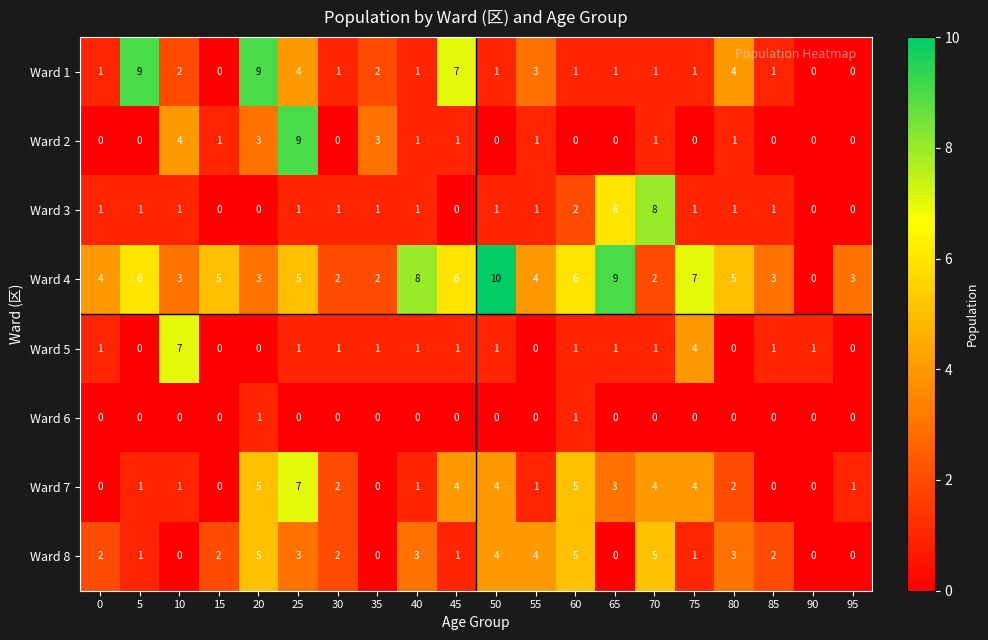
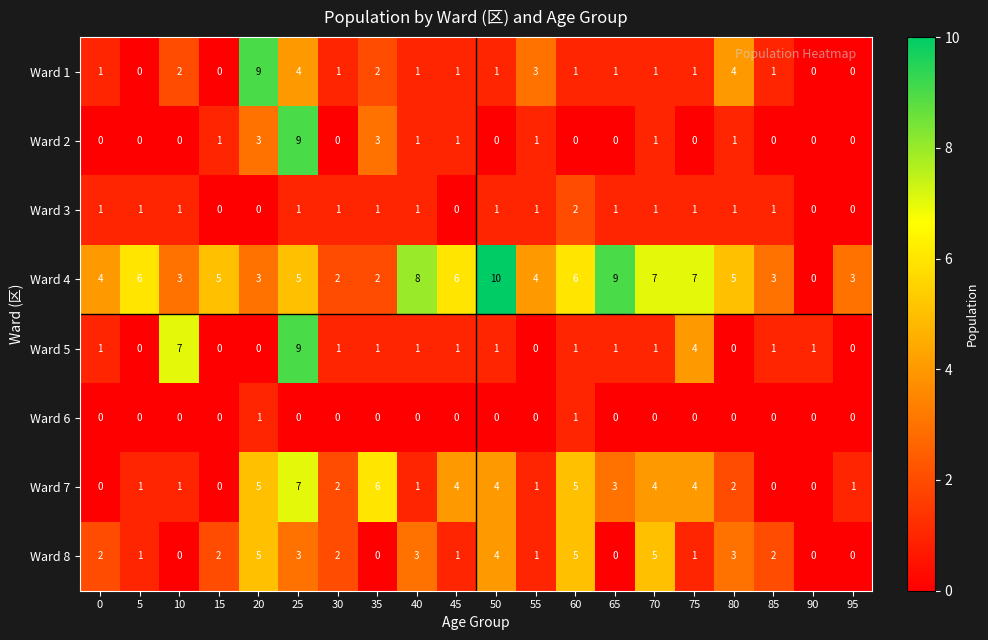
  {
    "Ward 1": {
      "0": 1,
-     "5": 9,
+     "5": 0,
      "10": 2,
      "15": 0,
      "20": 9,
      "25": 4,
      "30": 1,
      "35": 2,
      "40": 1,
-     "45": 7,
+     "45": 1,
      "50": 1,
      "55": 3,
      "60": 1,
      "65": 1,
      "70": 1,
      "75": 1,
      "80": 4,
      "85": 1,
      "95": 0
    },
    "Ward 2": {
      "0": 0,
      "5": 0,
-     "10": 4,
+     "10": 0,
      "15": 1,
      "20": 3,
      "25": 9,
      "30": 0,
      "35": 3,
      "40": 1,
      "45": 1,
      "50": 0,
      "55": 1,
      "60": 0,
      "65": 0,
      "70": 1,
      "75": 0,
      "80": 1,
      "85": 0,
      "90": 0,
      "95": 0
    },
    "Ward 3": {
      "0": 1,
      "5": 1,
      "10": 1,
      "15": 0,
      "20": 0,
      "25": 1,
      "30": 1,
      "35": 1,
      "40": 1,
      "45": 0,
      "50": 1,
      "55": 1,
      "60": 2,
-     "65": 6,
-     "70": 8,
+     "65": 1,
+     "70": 1,
      "75": 1,
      "80": 1,
      "85": 1,
      "90": 0,
      "95": 0
    },
    "Ward 4": {
      "0": 4,
      "5": 6,
      "10": 3,
      "15": 5,
      "20": 3,
      "25": 5,
      "30": 2,
      "35": 2,
      "40": 8,
      "45": 6,
      "50": 10,
      "55": 4,
      "60": 6,
      "65": 9,
-     "70": 2,
+     "70": 7,
      "75": 7,
      "80": 5,
      "85": 3,
      "90": 0,
      "95": 3
    },
    "Ward 5": {
      "0": 1,
      "5": 0,
      "10": 7,
      "15": 0,
      "20": 0,
-     "25": 1,
+     "25": 9,
      "30": 1,
      "35": 1,
      "40": 1,
      "45": 1,
      "50": 1,
      "55": 0,
      "60": 1,
      "65": 1,
      "70": 1,
      "75": 4,
      "80": 0,
      "85": 1,
      "90": 1,
      "95": 0
    },
    "Ward 6": {
      "0": 0,
      "5": 0,
      "10": 0,
      "15": 0,
      "20": 1,
      "25": 0,
      "30": 0,
      "35": 0,
      "40": 0,
      "45": 0,
      "50": 0,
      "55": 0,
      "60": 1,
      "65": 0,
      "70": 0,
      "75": 0,
      "80": 0,
      "85": 0,
      "90": 0,
      "95": 0
    },
    "Ward 7": {
      "0": 0,
      "5": 1,
      "10": 1,
      "15": 0,
      "20": 5,
      "25": 7,
      "30": 2,
-     "35": 0,
+     "35": 6,
      "40": 1,
      "45": 4,
      "50": 4,
      "55": 1,
      "60": 5,
      "65": 3,
      "70": 4,
      "75": 4,
      "80": 2,
      "85": 0,
      "90": 0,
      "95": 1
    },
    "Ward 8": {
      "0": 2,
      "5": 1,
      "10": 0,
      "15": 2,
      "20": 5,
      "25": 3,
      "30": 2,
      "35": 0,
      "40": 3,
      "45": 1,
      "50": 4,
-     "55": 4,
+     "55": 1,
      "60": 5,
      "65": 0,
      "70": 5,
      "75": 1,
      "80": 3,
      "85": 2,
      "90": 0,
      "95": 0
    }
  }
